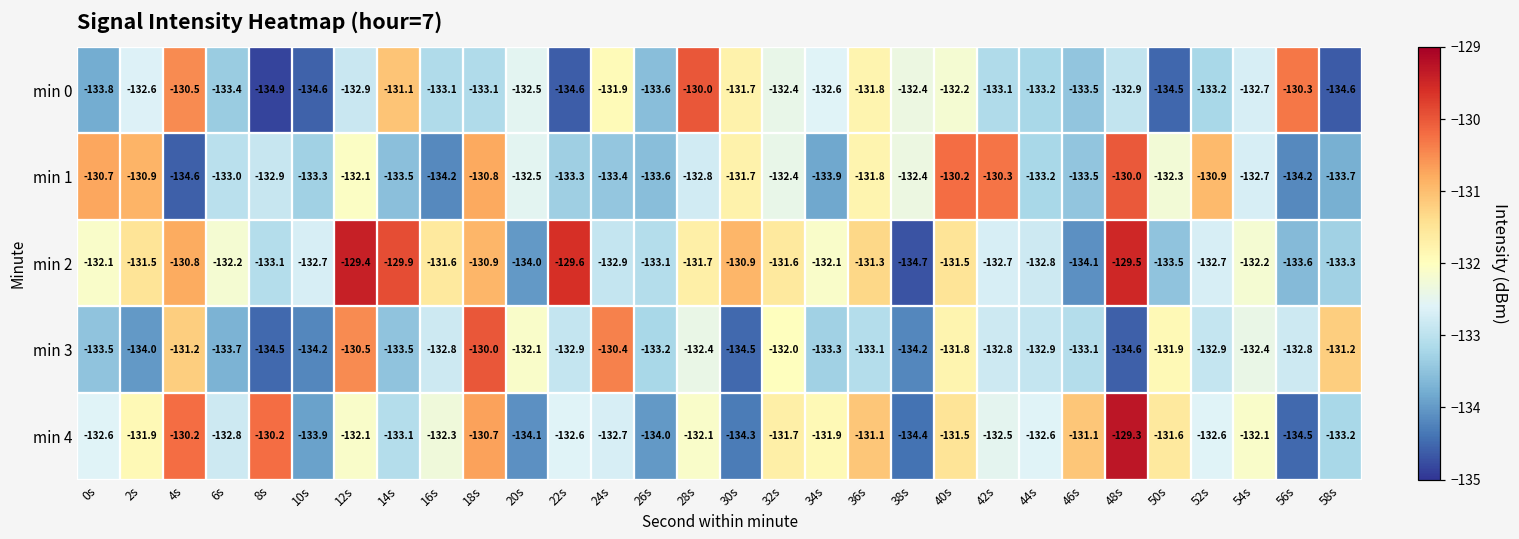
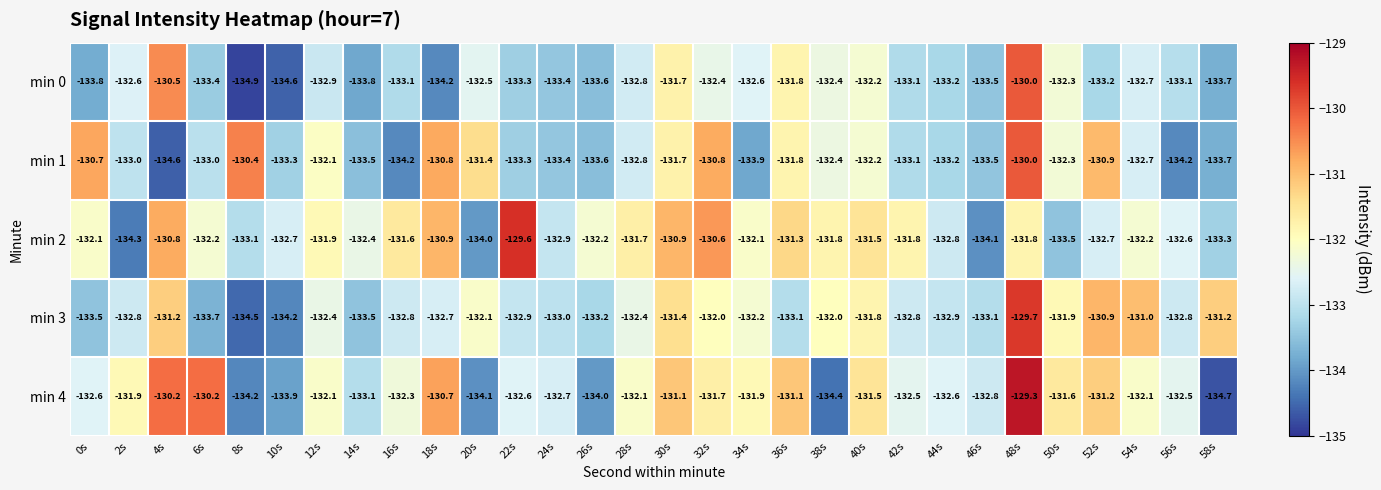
  {
    "min 0": {
      "0s": -133.8,
      "2s": -132.6,
      "4s": -130.5,
      "6s": -133.4,
      "8s": -134.9,
      "10s": -134.6,
      "12s": -132.9,
-     "14s": -131.1,
+     "14s": -133.8,
      "16s": -133.1,
-     "18s": -133.1,
+     "18s": -134.2,
      "20s": -132.5,
-     "22s": -134.6,
-     "24s": -131.9,
+     "22s": -133.3,
+     "24s": -133.4,
      "26s": -133.6,
-     "28s": -130.0,
+     "28s": -132.8,
      "30s": -131.7,
      "32s": -132.4,
      "34s": -132.6,
      "36s": -131.8,
      "38s": -132.4,
      "40s": -132.2,
      "42s": -133.1,
      "44s": -133.2,
      "46s": -133.5,
-     "48s": -132.9,
-     "50s": -134.5,
+     "48s": -130.0,
+     "50s": -132.3,
      "52s": -133.2,
      "54s": -132.7,
-     "56s": -130.3,
-     "58s": -134.6
+     "56s": -133.1,
+     "58s": -133.7
    },
    "min 1": {
      "0s": -130.7,
-     "2s": -130.9,
+     "2s": -133.0,
      "4s": -134.6,
      "6s": -133.0,
-     "8s": -132.9,
+     "8s": -130.4,
      "10s": -133.3,
      "12s": -132.1,
      "14s": -133.5,
      "16s": -134.2,
      "18s": -130.8,
-     "20s": -132.5,
+     "20s": -131.4,
      "22s": -133.3,
      "24s": -133.4,
      "26s": -133.6,
      "28s": -132.8,
      "30s": -131.7,
-     "32s": -132.4,
+     "32s": -130.8,
      "34s": -133.9,
      "36s": -131.8,
      "38s": -132.4,
-     "40s": -130.2,
-     "42s": -130.3,
+     "40s": -132.2,
+     "42s": -133.1,
      "44s": -133.2,
      "46s": -133.5,
      "48s": -130.0,
      "50s": -132.3,
      "52s": -130.9,
      "54s": -132.7,
      "56s": -134.2,
      "58s": -133.7
    },
    "min 2": {
      "0s": -132.1,
-     "2s": -131.5,
+     "2s": -134.3,
      "4s": -130.8,
      "6s": -132.2,
      "8s": -133.1,
      "10s": -132.7,
-     "12s": -129.4,
-     "14s": -129.9,
+     "12s": -131.9,
+     "14s": -132.4,
      "16s": -131.6,
      "18s": -130.9,
      "20s": -134.0,
      "22s": -129.6,
      "24s": -132.9,
-     "26s": -133.1,
+     "26s": -132.2,
      "28s": -131.7,
      "30s": -130.9,
-     "32s": -131.6,
+     "32s": -130.6,
      "34s": -132.1,
      "36s": -131.3,
-     "38s": -134.7,
+     "38s": -131.8,
      "40s": -131.5,
-     "42s": -132.7,
+     "42s": -131.8,
      "44s": -132.8,
      "46s": -134.1,
-     "48s": -129.5,
+     "48s": -131.8,
      "50s": -133.5,
      "52s": -132.7,
      "54s": -132.2,
-     "56s": -133.6,
+     "56s": -132.6,
      "58s": -133.3
    },
    "min 3": {
      "0s": -133.5,
-     "2s": -134.0,
+     "2s": -132.8,
      "4s": -131.2,
      "6s": -133.7,
      "8s": -134.5,
      "10s": -134.2,
-     "12s": -130.5,
+     "12s": -132.4,
      "14s": -133.5,
      "16s": -132.8,
-     "18s": -130.0,
+     "18s": -132.7,
      "20s": -132.1,
      "22s": -132.9,
-     "24s": -130.4,
+     "24s": -133.0,
      "26s": -133.2,
      "28s": -132.4,
-     "30s": -134.5,
+     "30s": -131.4,
      "32s": -132.0,
-     "34s": -133.3,
+     "34s": -132.2,
      "36s": -133.1,
-     "38s": -134.2,
+     "38s": -132.0,
      "40s": -131.8,
      "42s": -132.8,
      "44s": -132.9,
      "46s": -133.1,
-     "48s": -134.6,
+     "48s": -129.7,
      "50s": -131.9,
-     "52s": -132.9,
-     "54s": -132.4,
+     "52s": -130.9,
+     "54s": -131.0,
      "56s": -132.8,
      "58s": -131.2
    },
    "min 4": {
      "0s": -132.6,
      "2s": -131.9,
      "4s": -130.2,
-     "6s": -132.8,
-     "8s": -130.2,
+     "6s": -130.2,
+     "8s": -134.2,
      "10s": -133.9,
      "12s": -132.1,
      "14s": -133.1,
      "16s": -132.3,
      "18s": -130.7,
      "20s": -134.1,
      "22s": -132.6,
      "24s": -132.7,
      "26s": -134.0,
      "28s": -132.1,
-     "30s": -134.3,
+     "30s": -131.1,
      "32s": -131.7,
      "34s": -131.9,
      "36s": -131.1,
      "38s": -134.4,
      "40s": -131.5,
      "42s": -132.5,
      "44s": -132.6,
-     "46s": -131.1,
+     "46s": -132.8,
      "48s": -129.3,
      "50s": -131.6,
-     "52s": -132.6,
+     "52s": -131.2,
      "54s": -132.1,
-     "56s": -134.5,
-     "58s": -133.2
+     "56s": -132.5,
+     "58s": -134.7
    }
  }
